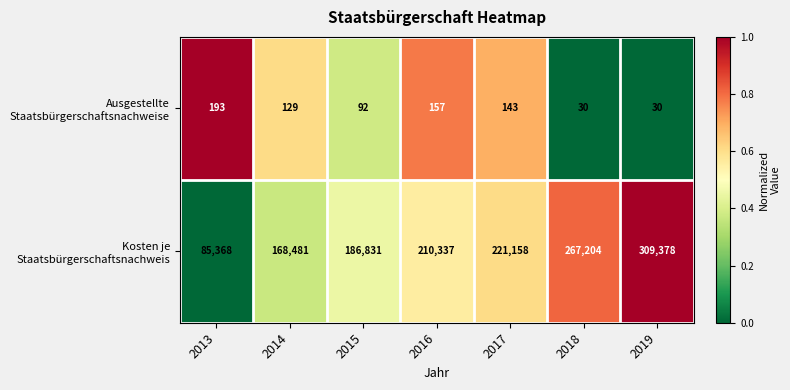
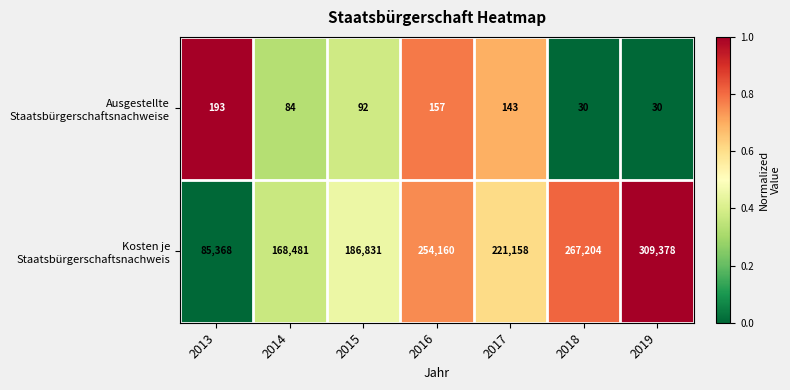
  {
    "Ausgestellte Staatsbürgerschaftsnachweise": {
      "2013": "193",
-     "2014": "129",
+     "2014": "84",
      "2015": "92",
      "2016": "157",
      "2017": "143",
      "2018": "30",
      "2019": "30"
    },
    "Kosten je Staatsbürgerschaftsnachweis": {
      "2013": "85,368",
      "2014": "168,481",
      "2015": "186,831",
-     "2016": "210,337",
+     "2016": "254,160",
      "2017": "221,158",
      "2018": "267,204",
      "2019": "309,378"
    }
  }
